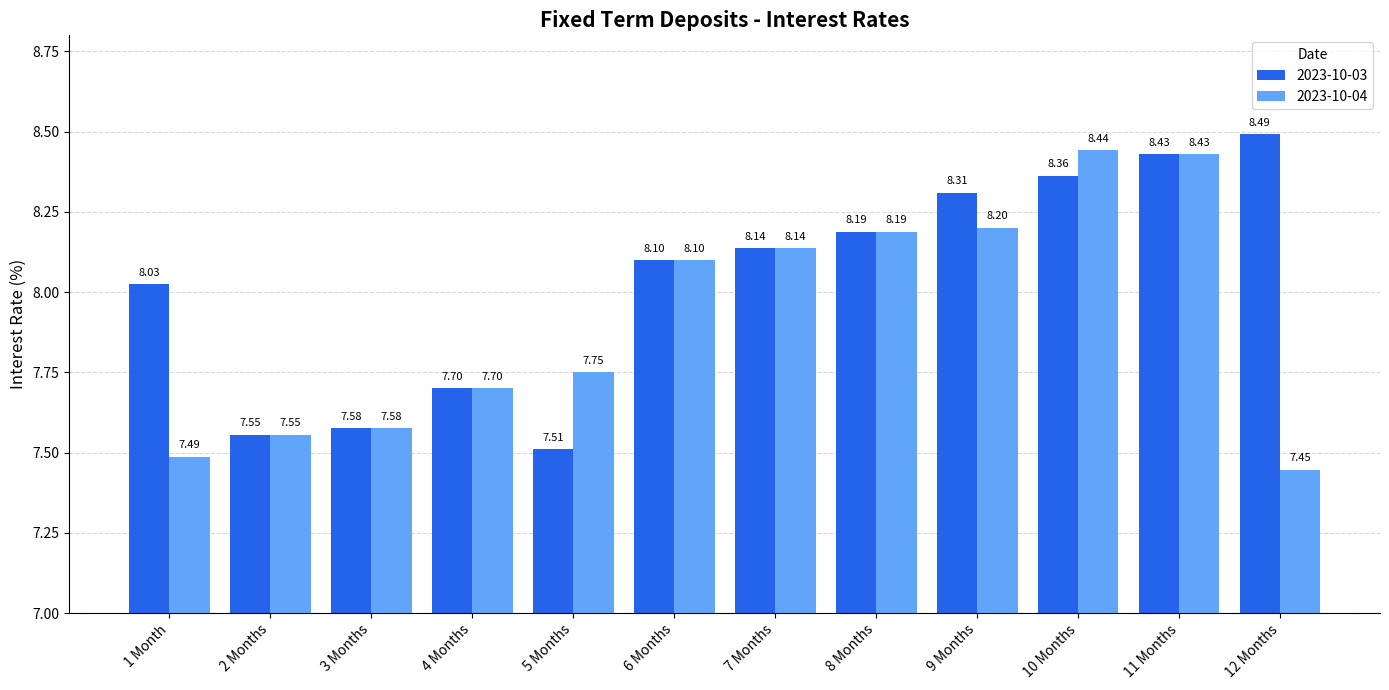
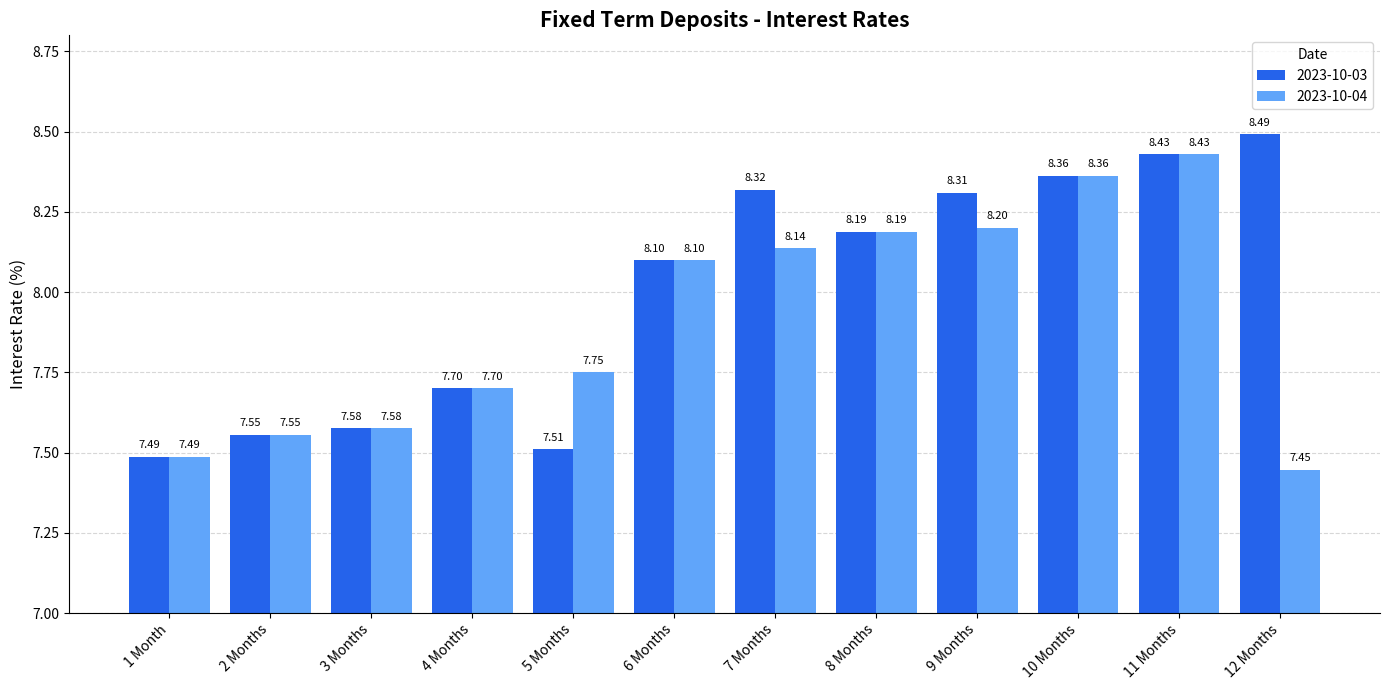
  {
    "2023-10-03": {
-     "1 Month": 8.03,
+     "1 Month": 7.49,
      "2 Months": 7.55,
      "3 Months": 7.58,
      "4 Months": 7.70,
      "5 Months": 7.51,
      "6 Months": 8.10,
-     "7 Months": 8.14,
+     "7 Months": 8.32,
      "8 Months": 8.19,
      "9 Months": 8.31,
      "10 Months": 8.36,
      "11 Months": 8.43,
      "12 Months": 8.49
    },
    "2023-10-04": {
      "1 Month": 7.49,
      "2 Months": 7.55,
      "3 Months": 7.58,
      "4 Months": 7.70,
      "5 Months": 7.75,
      "6 Months": 8.10,
      "7 Months": 8.14,
      "8 Months": 8.19,
      "9 Months": 8.20,
-     "10 Months": 8.44,
+     "10 Months": 8.36,
      "11 Months": 8.43,
      "12 Months": 7.45
    }
  }
